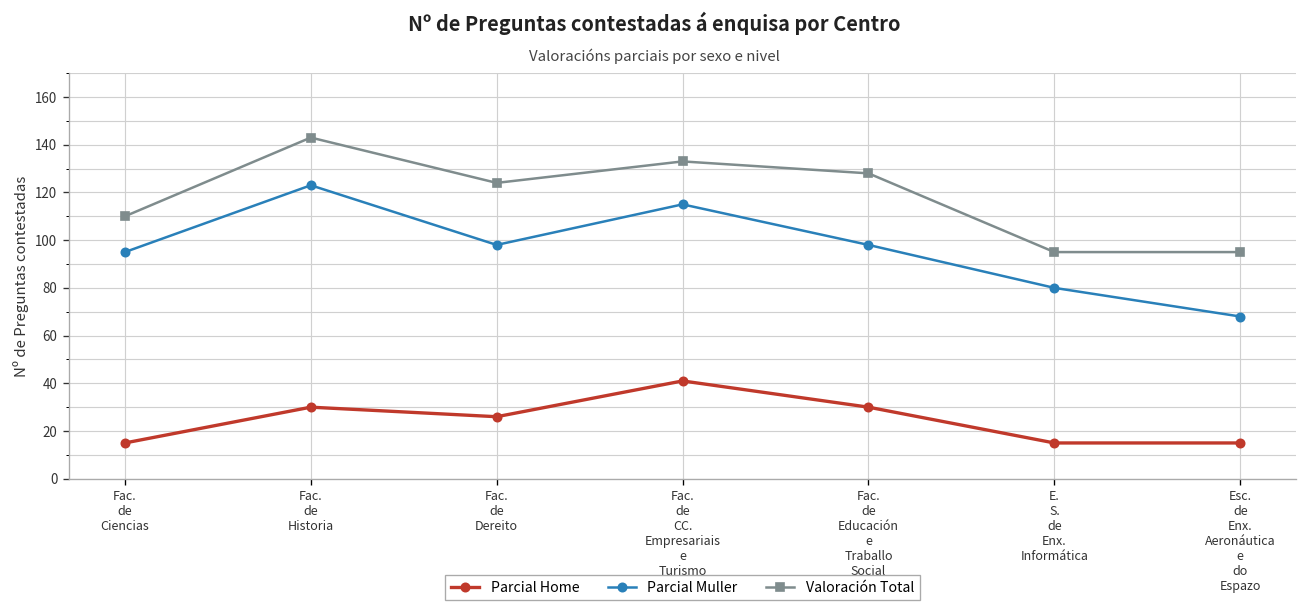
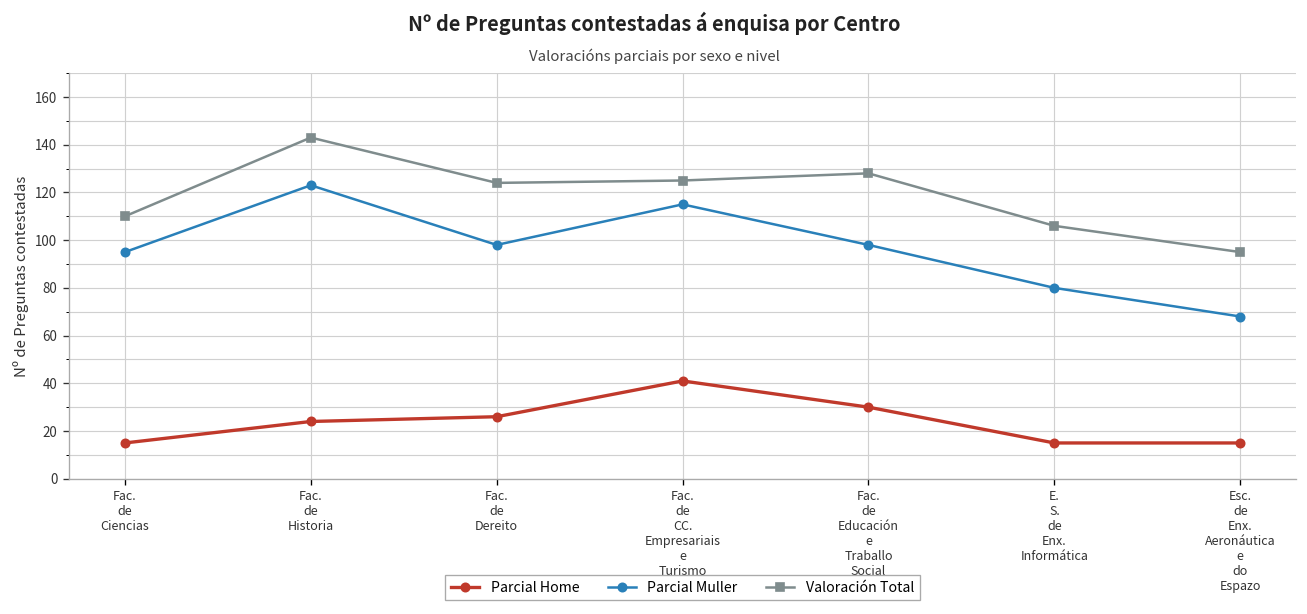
  {
    "Parcial Home": {
      "Fac. de Ciencias": 15,
-     "Fac. de Historia": 30,
+     "Fac. de Historia": 24,
      "Fac. de Dereito": 26,
      "Fac. de CC. Empresariais e Turismo": 41,
      "Fac. de Educación e Traballo Social": 30,
      "E. S. de Enx. Informática": 15,
      "Esc. de Enx. Aeronáutica e do Espazo": 15
    },
    "Parcial Muller": {
      "Fac. de Ciencias": 95,
      "Fac. de Historia": 123,
      "Fac. de Dereito": 98,
      "Fac. de CC. Empresariais e Turismo": 115,
      "Fac. de Educación e Traballo Social": 98,
      "E. S. de Enx. Informática": 80,
      "Esc. de Enx. Aeronáutica e do Espazo": 68
    },
    "Valoración Total": {
      "Fac. de Ciencias": 110,
      "Fac. de Historia": 143,
      "Fac. de Dereito": 124,
-     "Fac. de CC. Empresariais e Turismo": 133,
+     "Fac. de CC. Empresariais e Turismo": 125,
      "Fac. de Educación e Traballo Social": 128,
-     "E. S. de Enx. Informática": 95,
+     "E. S. de Enx. Informática": 106,
      "Esc. de Enx. Aeronáutica e do Espazo": 95
    }
  }
